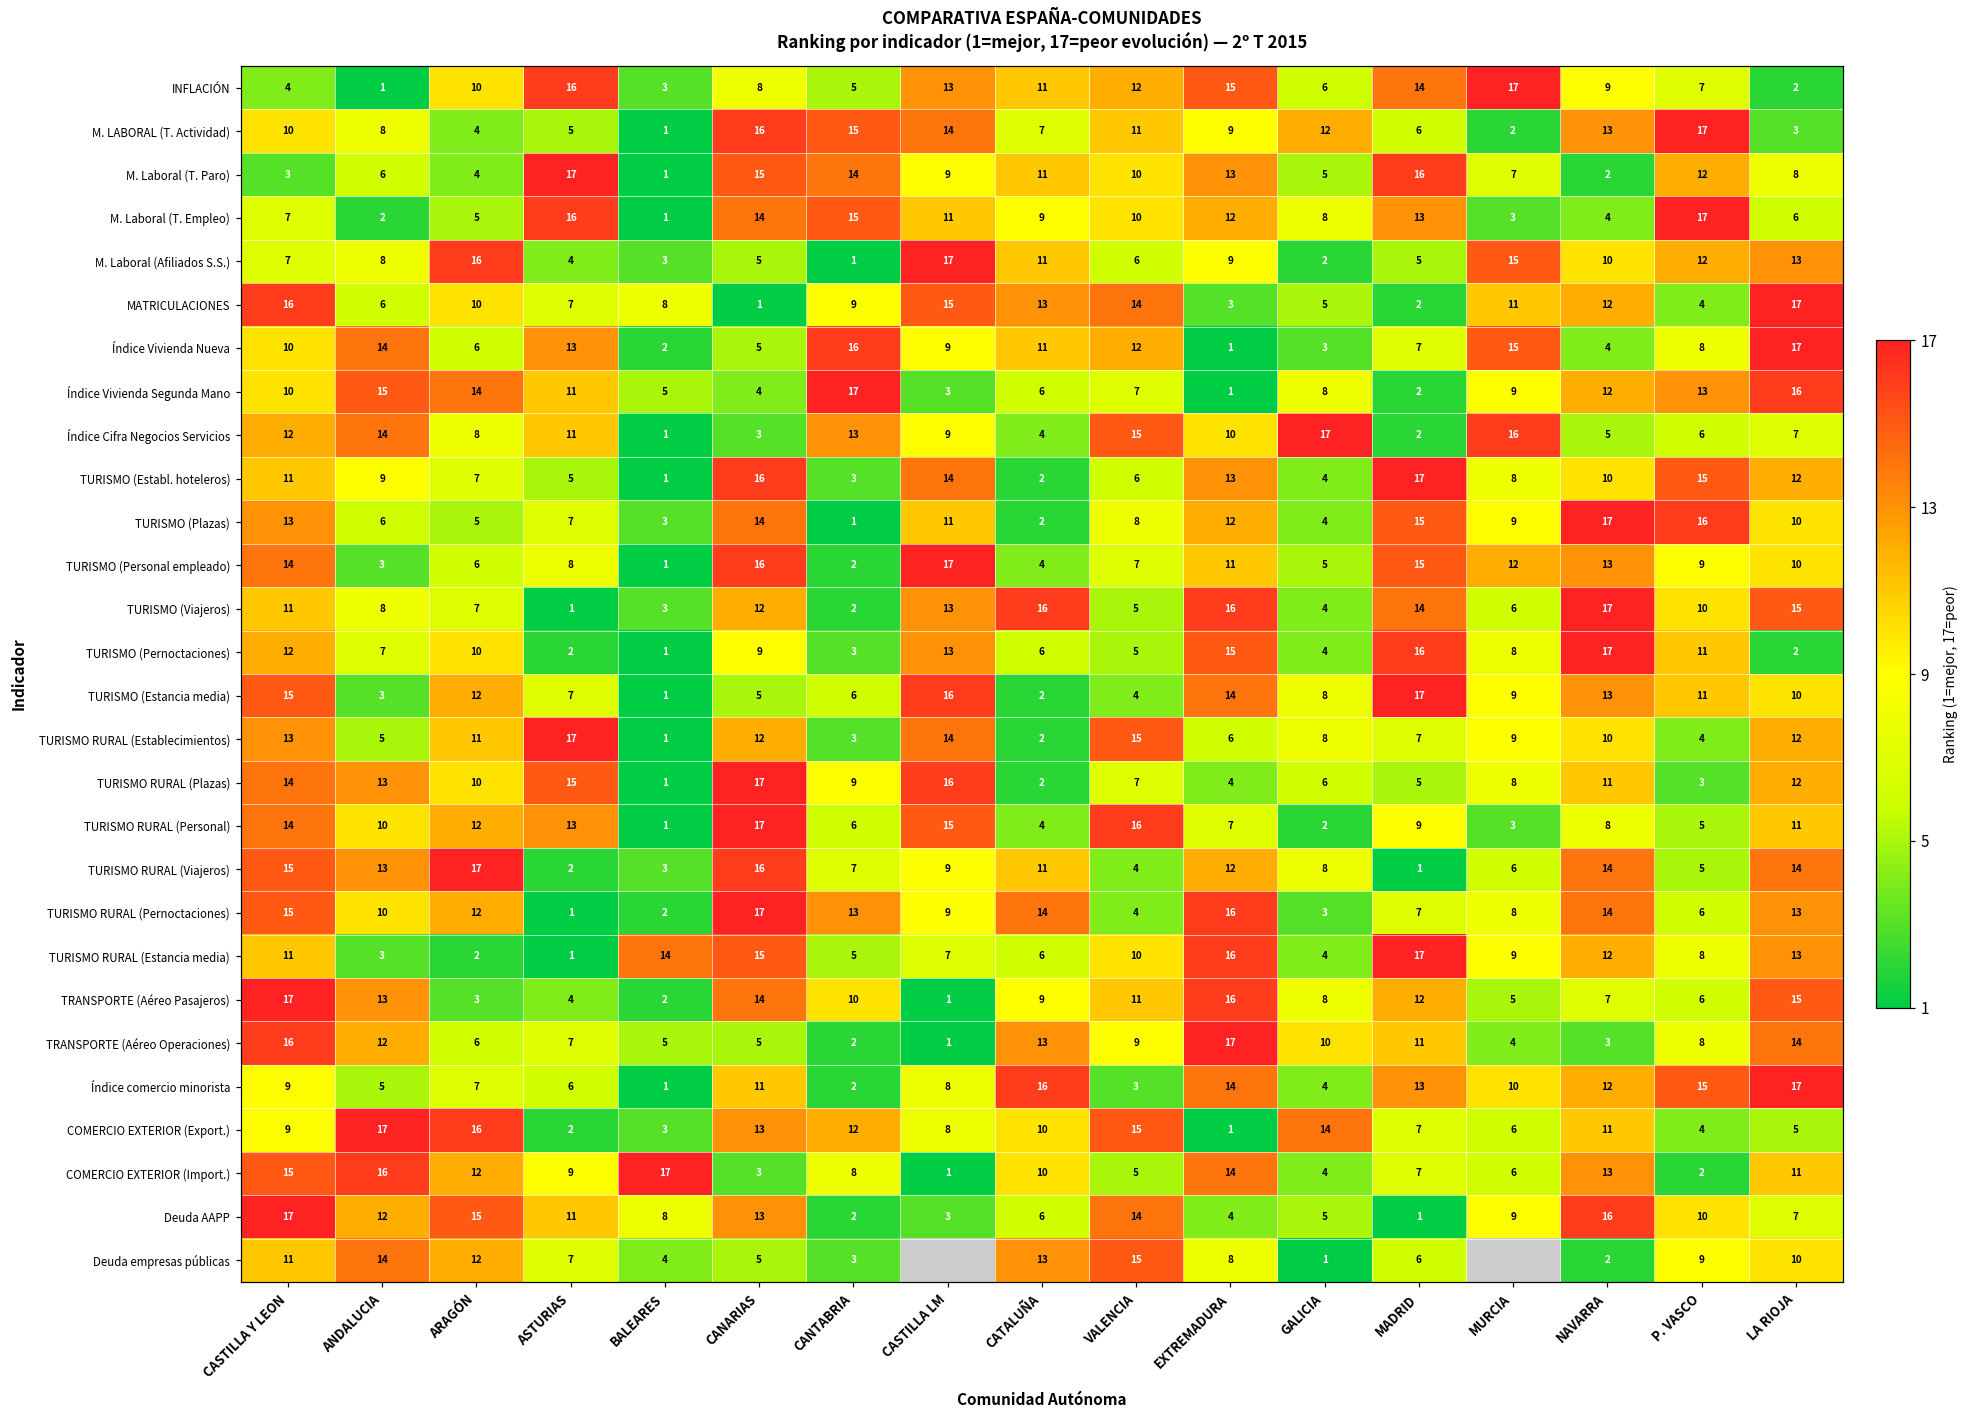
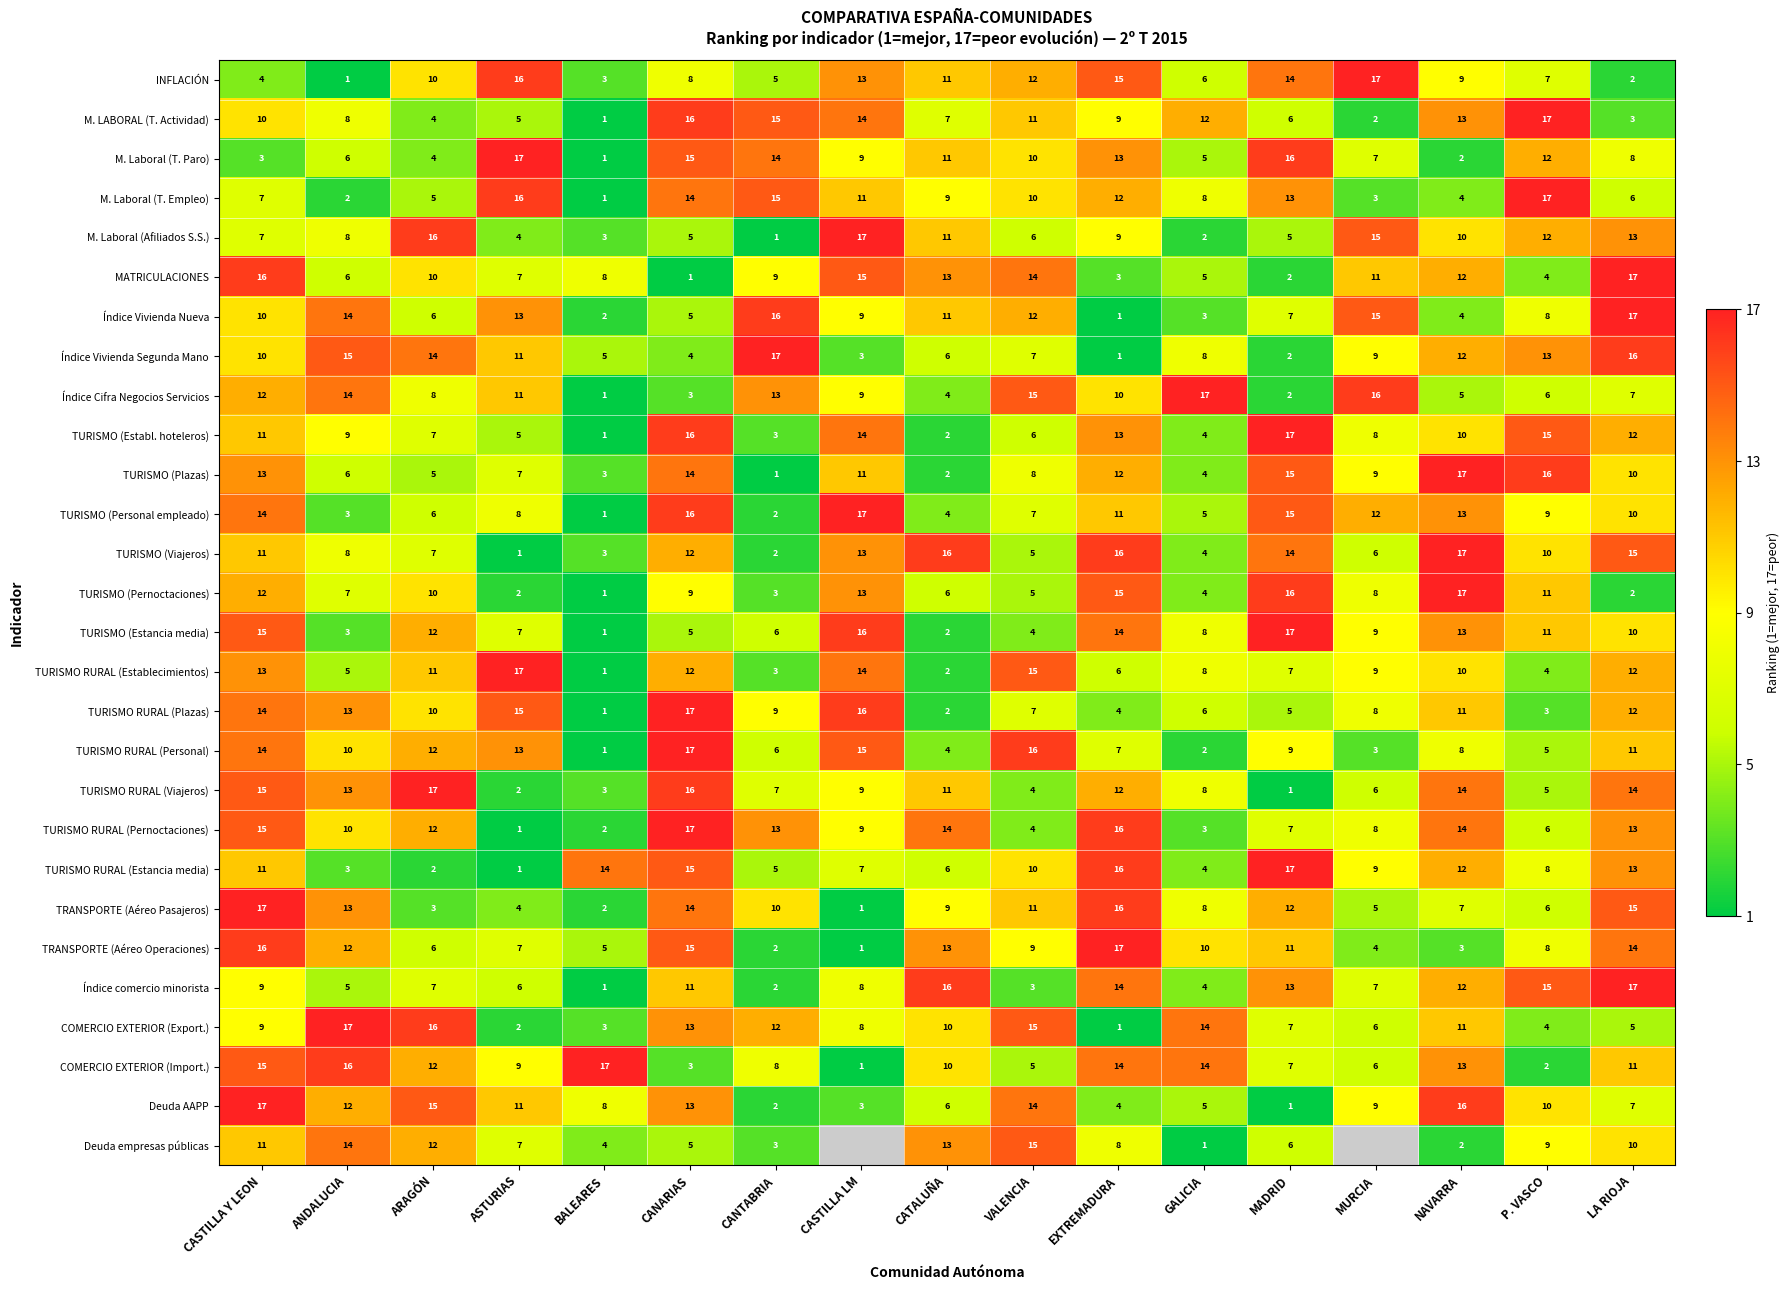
  {
    "TRANSPORTE (Aéreo Operaciones)": {
      "CASTILLA Y LEON": 16,
      "ANDALUCIA": 12,
      "ARAGÓN": 6,
      "ASTURIAS": 7,
      "BALEARES": 5,
-     "CANARIAS": 5,
+     "CANARIAS": 15,
      "CANTABRIA": 2,
      "CASTILLA LM": 1,
      "CATALUÑA": 13,
      "VALENCIA": 9,
      "EXTREMADURA": 17,
      "GALICIA": 10,
      "MADRID": 11,
      "MURCIA": 4,
      "NAVARRA": 3,
      "P. VASCO": 8,
      "LA RIOJA": 14
    },
    "Índice comercio minorista": {
      "CASTILLA Y LEON": 9,
      "ANDALUCIA": 5,
      "ARAGÓN": 7,
      "ASTURIAS": 6,
      "BALEARES": 1,
      "CANARIAS": 11,
      "CANTABRIA": 2,
      "CASTILLA LM": 8,
      "CATALUÑA": 16,
      "VALENCIA": 3,
      "EXTREMADURA": 14,
      "GALICIA": 4,
      "MADRID": 13,
-     "MURCIA": 10,
+     "MURCIA": 7,
      "NAVARRA": 12,
      "P. VASCO": 15,
      "LA RIOJA": 17
    },
    "COMERCIO EXTERIOR (Import.)": {
      "CASTILLA Y LEON": 15,
      "ANDALUCIA": 16,
      "ARAGÓN": 12,
      "ASTURIAS": 9,
      "BALEARES": 17,
      "CANARIAS": 3,
      "CANTABRIA": 8,
      "CASTILLA LM": 1,
      "CATALUÑA": 10,
      "VALENCIA": 5,
      "EXTREMADURA": 14,
-     "GALICIA": 4,
+     "GALICIA": 14,
      "MADRID": 7,
      "MURCIA": 6,
      "NAVARRA": 13,
      "P. VASCO": 2,
      "LA RIOJA": 11
    }
  }
